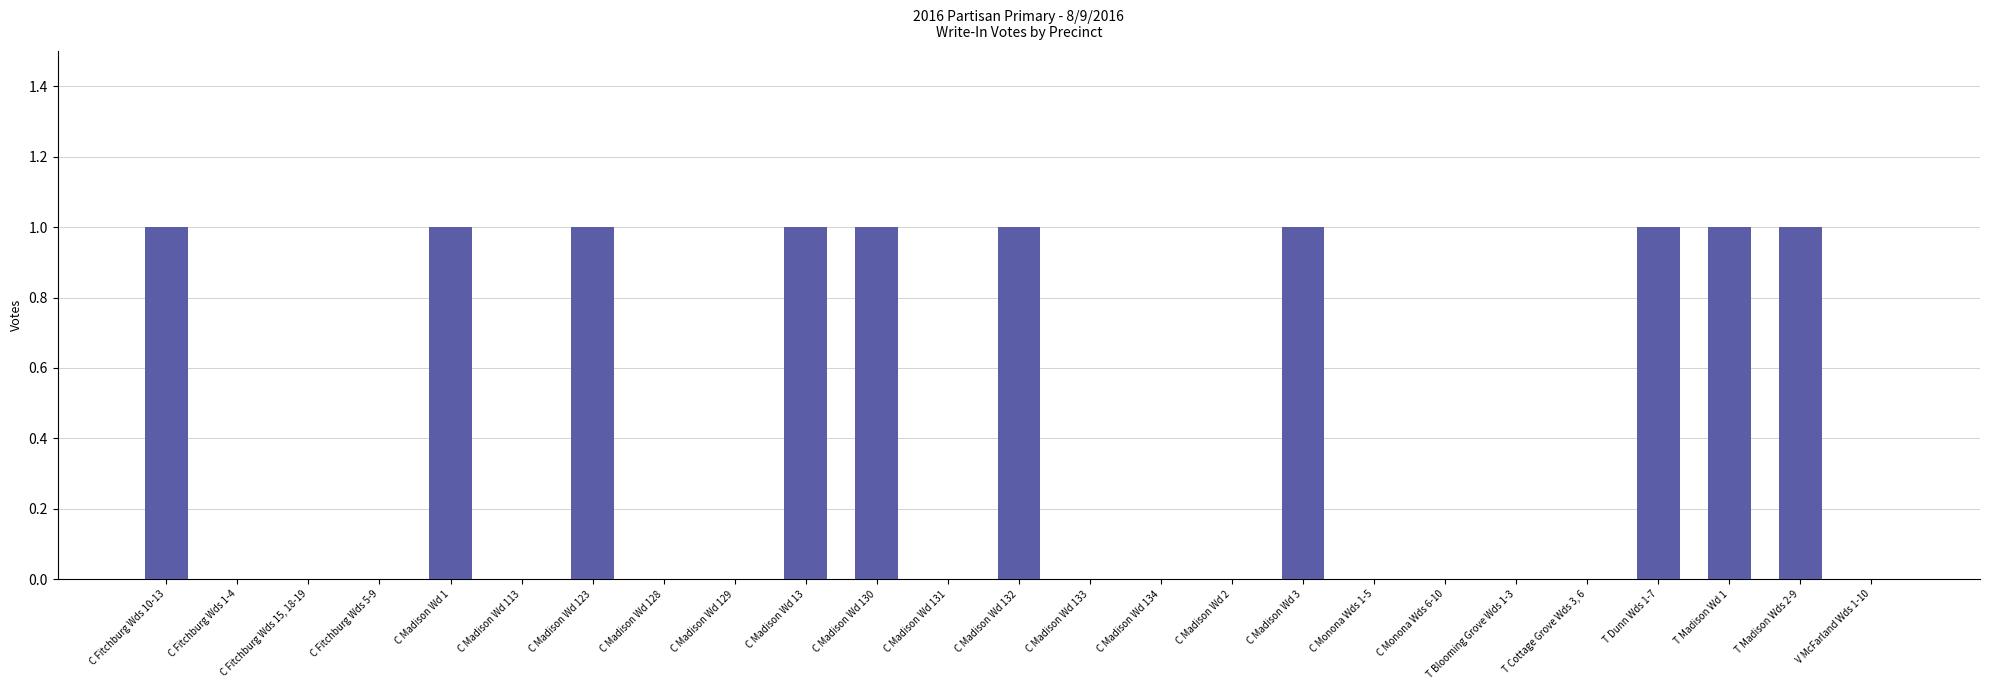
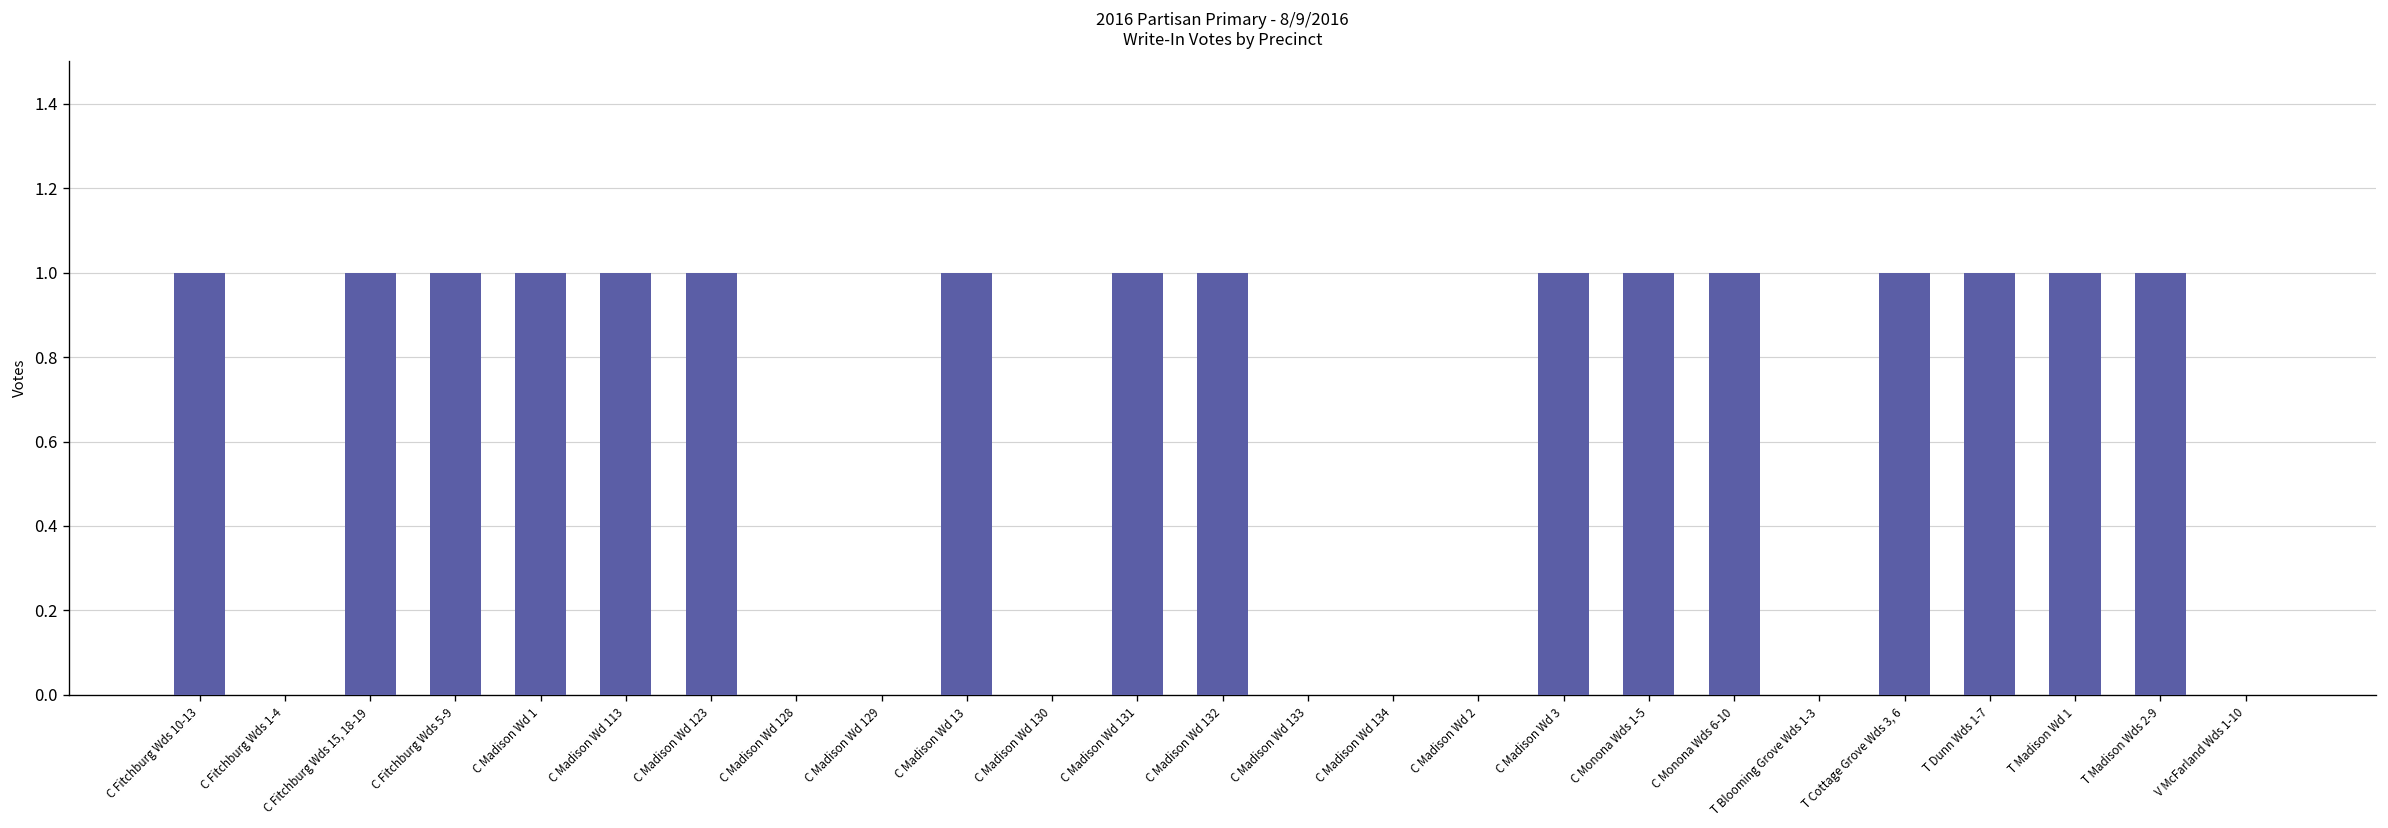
  {
    "C Fitchburg Wds 10-13": 1,
    "C Fitchburg Wds 1-4": 0,
-   "C Fitchburg Wds 15, 18-19": 0,
-   "C Fitchburg Wds 5-9": 0,
+   "C Fitchburg Wds 15, 18-19": 1,
+   "C Fitchburg Wds 5-9": 1,
    "C Madison Wd 1": 1,
-   "C Madison Wd 113": 0,
+   "C Madison Wd 113": 1,
    "C Madison Wd 123": 1,
    "C Madison Wd 128": 0,
    "C Madison Wd 129": 0,
    "C Madison Wd 13": 1,
-   "C Madison Wd 130": 1,
-   "C Madison Wd 131": 0,
+   "C Madison Wd 130": 0,
+   "C Madison Wd 131": 1,
    "C Madison Wd 132": 1,
    "C Madison Wd 133": 0,
    "C Madison Wd 134": 0,
    "C Madison Wd 2": 0,
    "C Madison Wd 3": 1,
-   "C Monona Wds 1-5": 0,
-   "C Monona Wds 6-10": 0,
+   "C Monona Wds 1-5": 1,
+   "C Monona Wds 6-10": 1,
    "T Blooming Grove Wds 1-3": 0,
-   "T Cottage Grove Wds 3, 6": 0,
+   "T Cottage Grove Wds 3, 6": 1,
    "T Dunn Wds 1-7": 1,
    "T Madison Wd 1": 1,
    "T Madison Wds 2-9": 1,
    "V McFarland Wds 1-10": 0
  }
